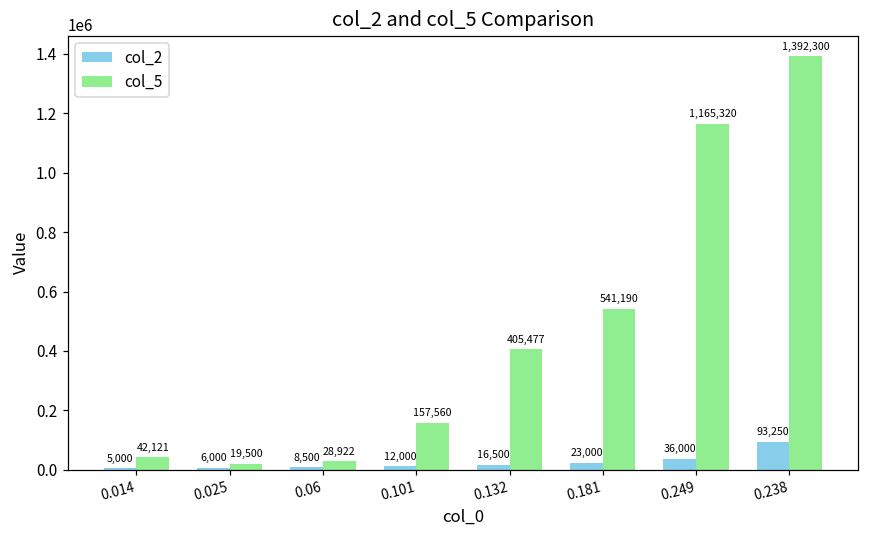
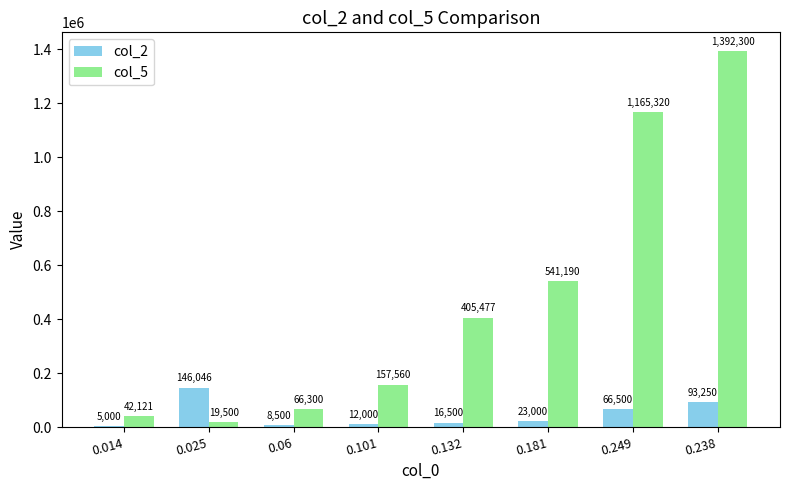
  {
    "col_2": {
      "0.014": "5,000",
-     "0.025": "6,000",
+     "0.025": "146,046",
      "0.06": "8,500",
      "0.101": "12,000",
      "0.132": "16,500",
      "0.181": "23,000",
-     "0.249": "36,000",
+     "0.249": "66,500",
      "0.238": "93,250"
    },
    "col_5": {
      "0.014": "42,121",
      "0.025": "19,500",
-     "0.06": "28,922",
+     "0.06": "66,300",
      "0.101": "157,560",
      "0.132": "405,477",
      "0.181": "541,190",
      "0.249": "1,165,320",
      "0.238": "1,392,300"
    }
  }
